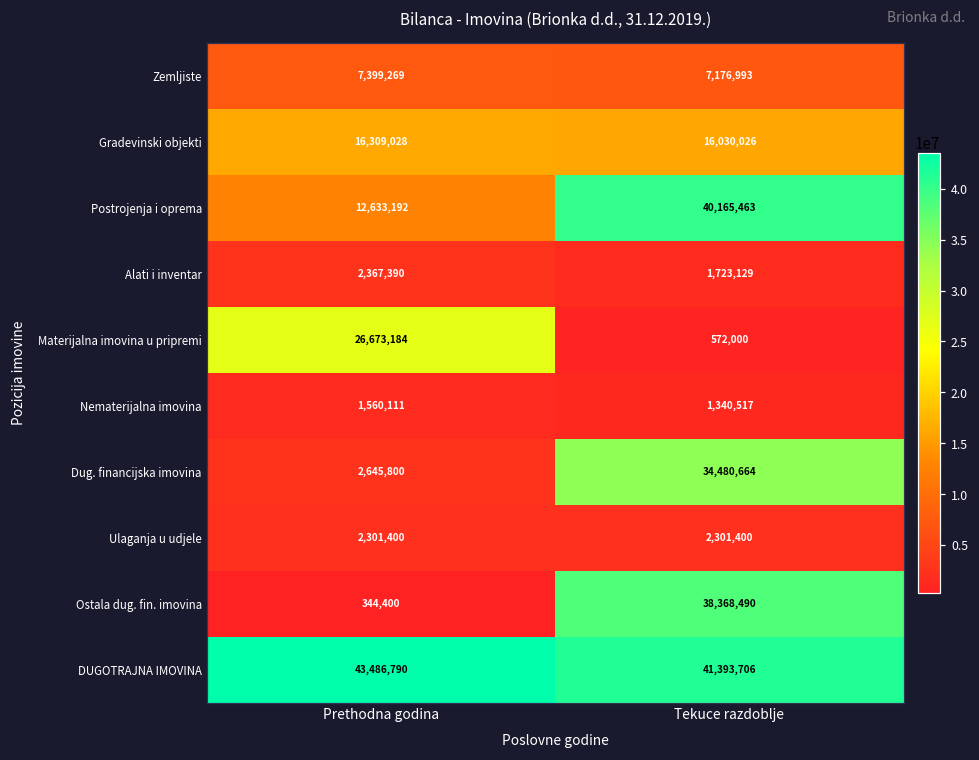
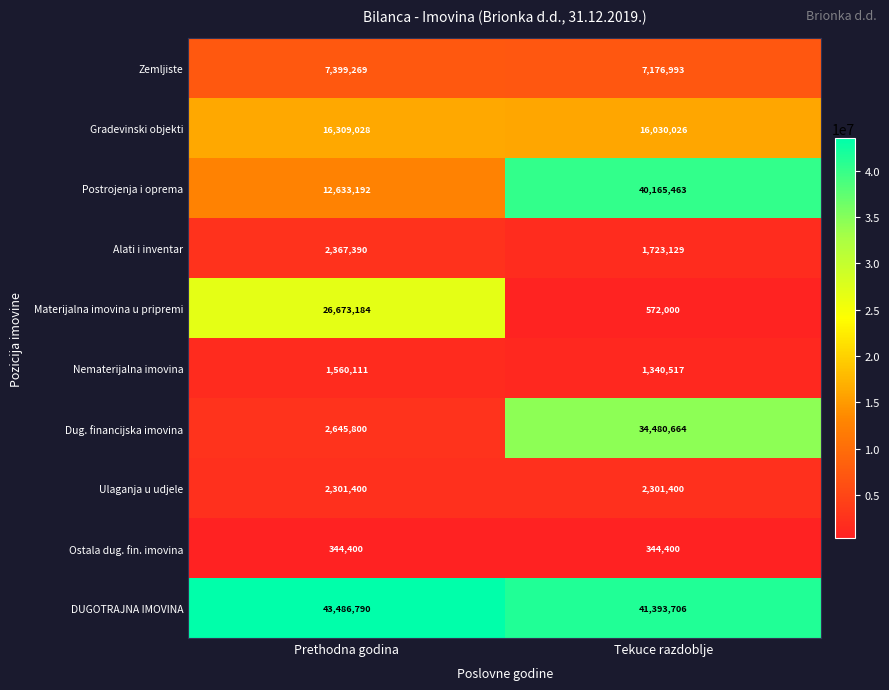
  {
    "Zemljiste": {
      "Prethodna godina": "7,399,269",
      "Tekuce razdoblje": "7,176,993"
    },
    "Gradevinski objekti": {
      "Prethodna godina": "16,309,028",
      "Tekuce razdoblje": "16,030,026"
    },
    "Postrojenja i oprema": {
      "Prethodna godina": "12,633,192",
      "Tekuce razdoblje": "40,165,463"
    },
    "Alati i inventar": {
      "Prethodna godina": "2,367,390",
      "Tekuce razdoblje": "1,723,129"
    },
    "Materijalna imovina u pripremi": {
      "Prethodna godina": "26,673,184",
      "Tekuce razdoblje": "572,000"
    },
    "Nematerijalna imovina": {
      "Prethodna godina": "1,560,111",
      "Tekuce razdoblje": "1,340,517"
    },
    "Dug. financijska imovina": {
      "Prethodna godina": "2,645,800",
      "Tekuce razdoblje": "34,480,664"
    },
    "Ulaganja u udjele": {
      "Prethodna godina": "2,301,400",
      "Tekuce razdoblje": "2,301,400"
    },
    "Ostala dug. fin. imovina": {
      "Prethodna godina": "344,400",
-     "Tekuce razdoblje": "38,368,490"
+     "Tekuce razdoblje": "344,400"
    },
    "DUGOTRAJNA IMOVINA": {
      "Prethodna godina": "43,486,790",
      "Tekuce razdoblje": "41,393,706"
    }
  }
